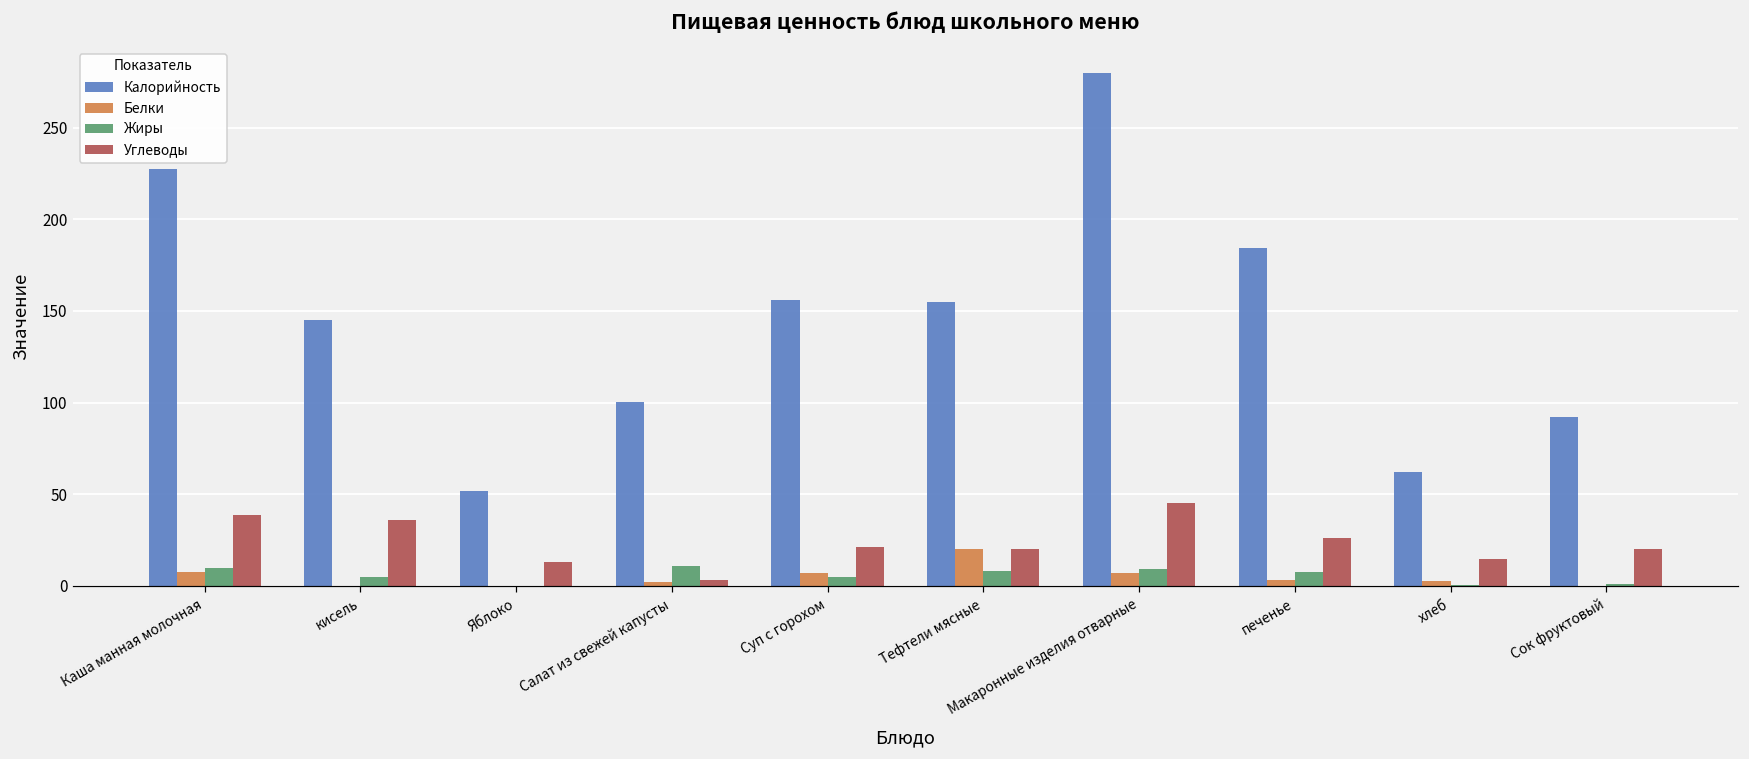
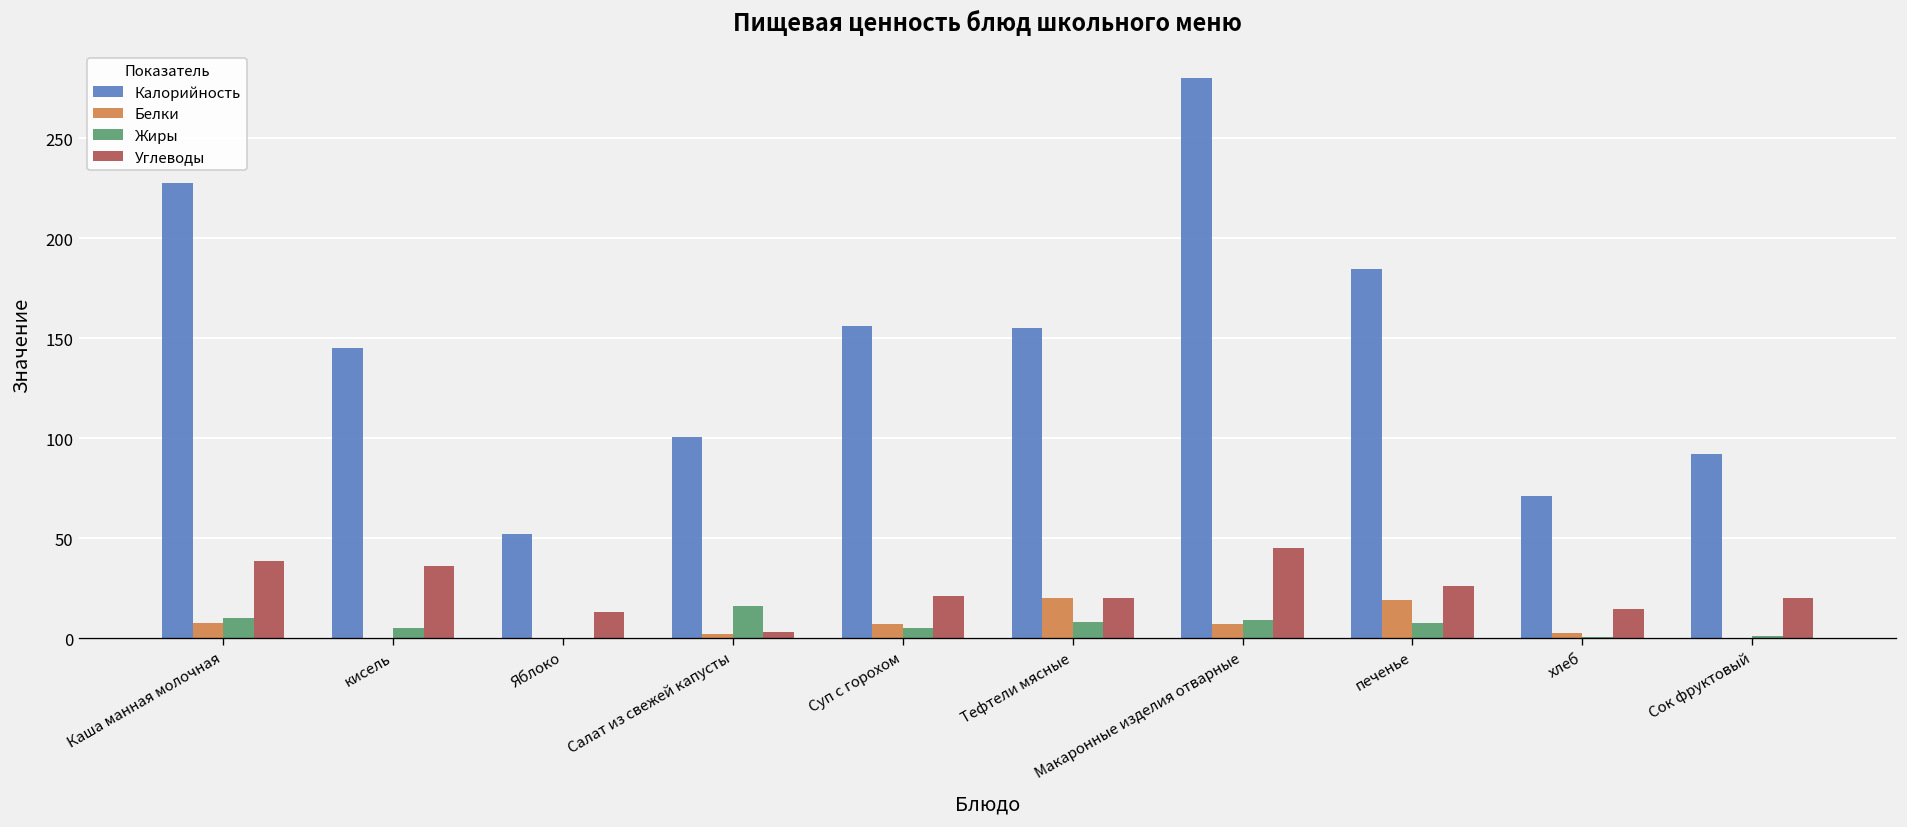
  {
    "Калорийность": {
      "Каша манная молочная": 228,
      "кисель": 145,
      "Яблоко": 52,
      "Салат из свежей капусты": 101,
      "Суп с горохом": 156,
      "Тефтели мясные": 155,
      "Макаронные изделия отварные": 280,
      "печенье": 184,
-     "хлеб": 62,
+     "хлеб": 71,
      "Сок фруктовый": 92
    },
    "Белки": {
      "Каша манная молочная": 8,
      "кисель": 0,
      "Яблоко": 0,
      "Салат из свежей капусты": 2,
      "Суп с горохом": 7,
      "Тефтели мясные": 20,
      "Макаронные изделия отварные": 7,
-     "печенье": 3,
+     "печенье": 19,
      "хлеб": 3,
      "Сок фруктовый": 0
    },
    "Жиры": {
      "Каша манная молочная": 10,
      "кисель": 5,
-     "Салат из свежей капусты": 11,
+     "Салат из свежей капусты": 16,
      "Суп с горохом": 5,
      "Тефтели мясные": 8,
      "Макаронные изделия отварные": 9,
      "печенье": 8
    },
    "Углеводы": {
      "Каша манная молочная": 39,
      "кисель": 36,
      "Яблоко": 13,
      "Салат из свежей капусты": 3,
      "Суп с горохом": 21,
      "Тефтели мясные": 20,
      "Макаронные изделия отварные": 45,
      "печенье": 26,
      "хлеб": 15,
      "Сок фруктовый": 20
    }
  }
